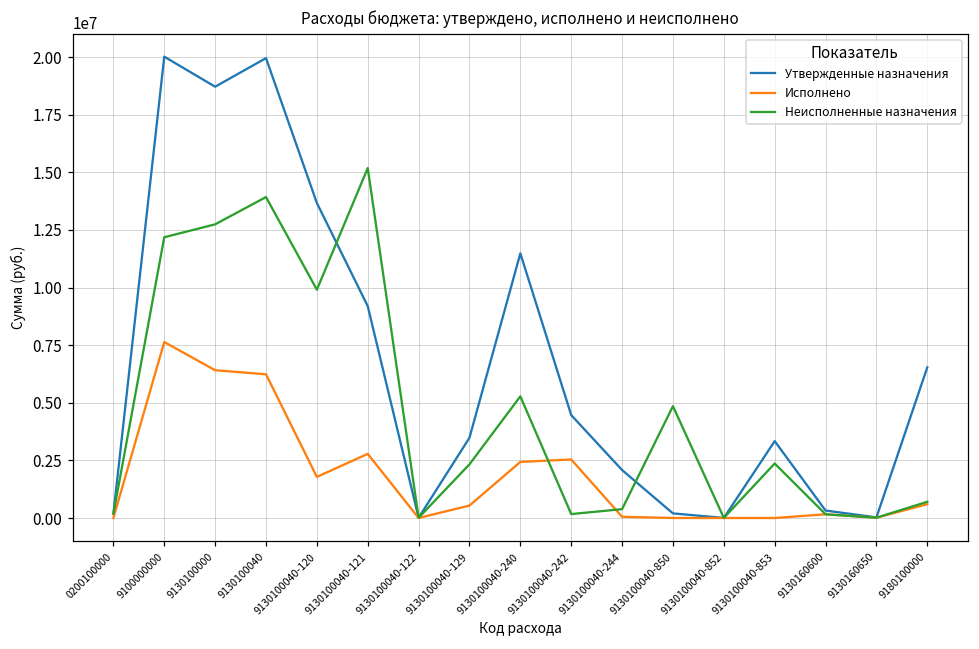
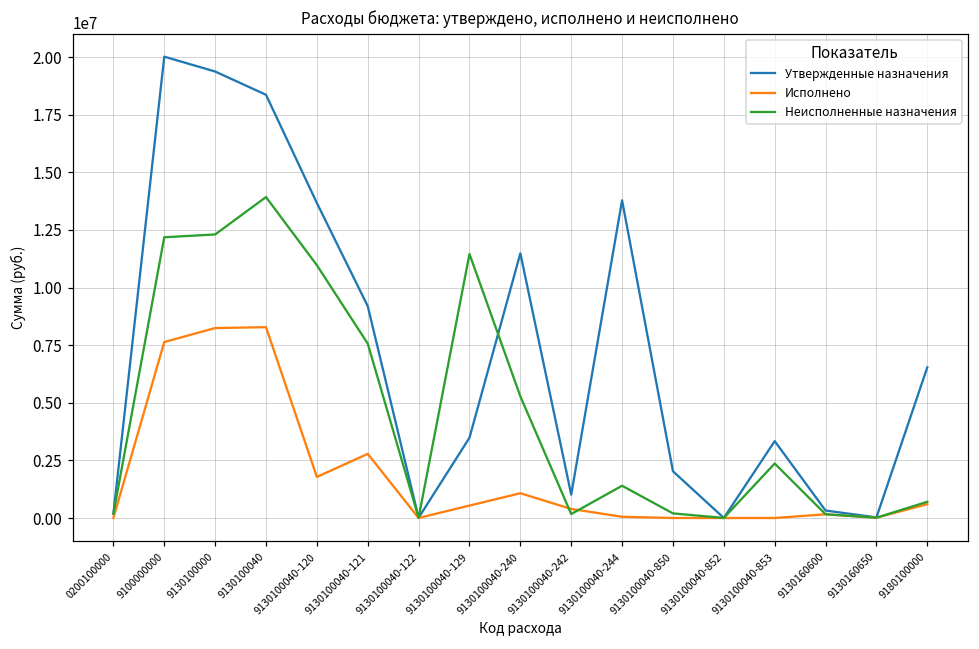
  {
    "Утвержденные назначения": {
      "9100000000": 20000000,
-     "9130100000": 18700000,
-     "9130100040": 20000000,
+     "9130100000": 19400000,
+     "9130100040": 18400000,
      "9130100040-120": 13700000,
      "9130100040-121": 9200000,
      "9130100040-129": 3500000,
      "9130100040-240": 11500000,
-     "9130100040-242": 4500000,
-     "9130100040-244": 2100000,
-     "9130100040-850": 200000,
+     "9130100040-242": 1000000,
+     "9130100040-244": 13800000,
+     "9130100040-850": 2000000,
      "9130100040-853": 3300000,
      "9130160600": 300000,
      "9180100000": 6500000
    },
    "Исполнено": {
      "0200100000": 0,
      "9100000000": 7600000,
-     "9130100000": 6400000,
-     "9130100040": 6200000,
+     "9130100000": 8200000,
+     "9130100040": 8300000,
      "9130100040-120": 1800000,
      "9130100040-121": 2800000,
      "9130100040-129": 500000,
-     "9130100040-240": 2400000,
-     "9130100040-242": 2500000,
+     "9130100040-240": 1100000,
+     "9130100040-242": 400000,
      "9130100040-244": 100000,
      "9130100040-850": 0,
      "9130100040-853": 0
    },
    "Неисполненные назначения": {
      "9100000000": 12200000,
-     "9130100000": 12700000,
+     "9130100000": 12300000,
      "9130100040": 13900000,
-     "9130100040-120": 9900000,
-     "9130100040-121": 15200000,
-     "9130100040-129": 2300000,
+     "9130100040-120": 11000000,
+     "9130100040-121": 7600000,
+     "9130100040-129": 11500000,
      "9130100040-240": 5300000,
      "9130100040-242": 200000,
-     "9130100040-244": 400000,
-     "9130100040-850": 4900000,
+     "9130100040-244": 1400000,
+     "9130100040-850": 200000,
      "9130100040-853": 2400000
    }
  }
